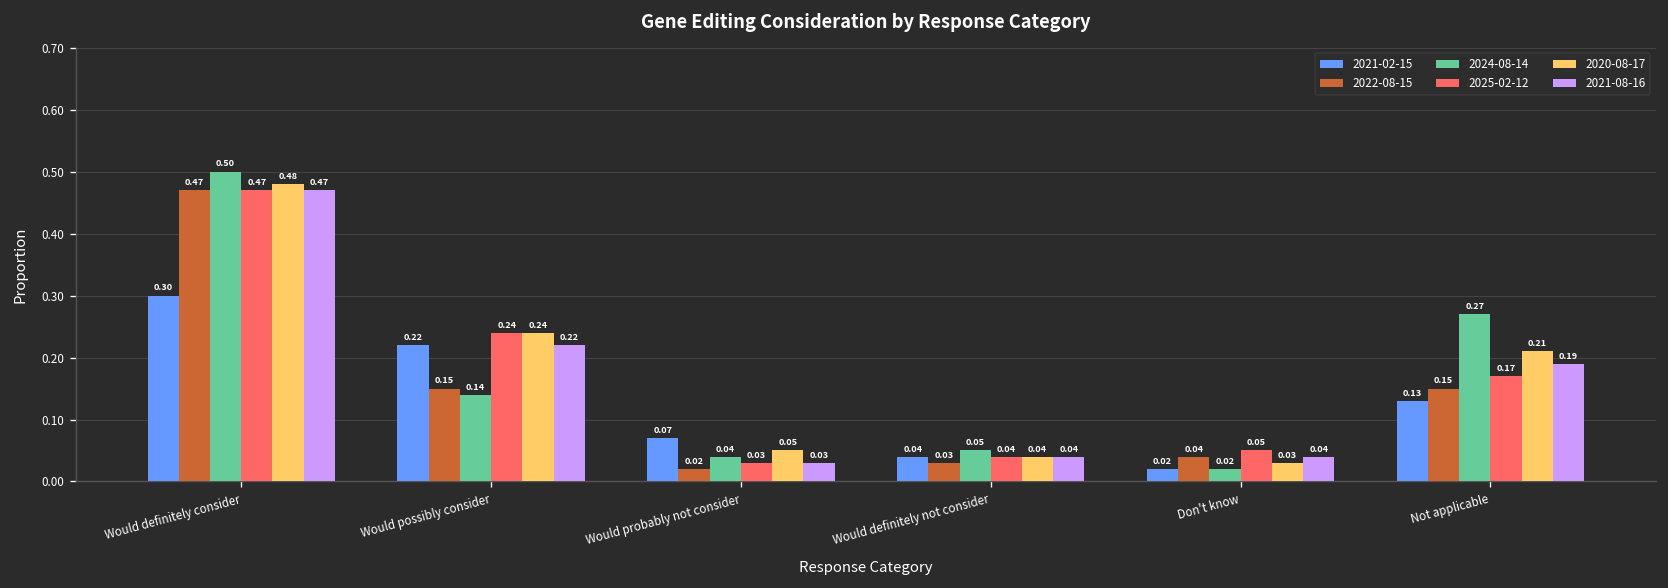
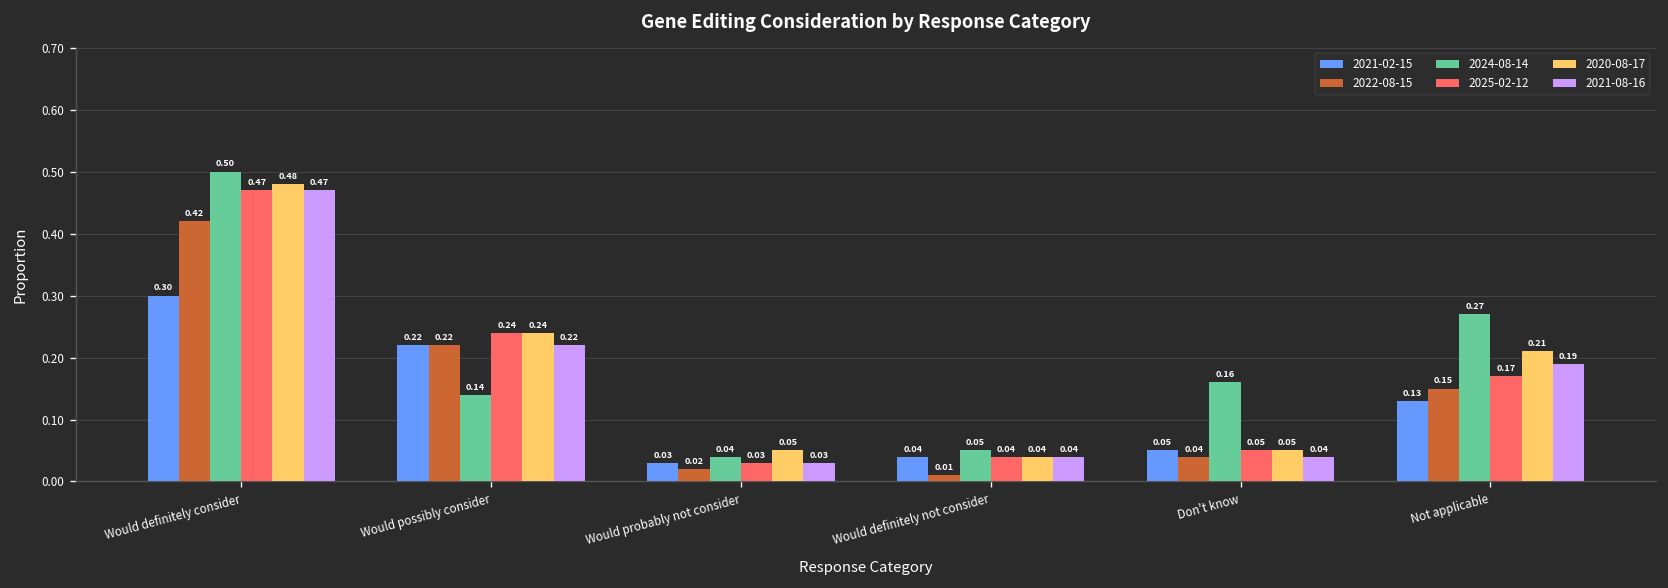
  {
    "2021-02-15": {
      "Would definitely consider": 0.30,
      "Would possibly consider": 0.22,
-     "Would probably not consider": 0.07,
+     "Would probably not consider": 0.03,
      "Would definitely not consider": 0.04,
-     "Don't know": 0.02,
+     "Don't know": 0.05,
      "Not applicable": 0.13
    },
    "2022-08-15": {
-     "Would definitely consider": 0.47,
-     "Would possibly consider": 0.15,
+     "Would definitely consider": 0.42,
+     "Would possibly consider": 0.22,
      "Would probably not consider": 0.02,
-     "Would definitely not consider": 0.03,
+     "Would definitely not consider": 0.01,
      "Don't know": 0.04,
      "Not applicable": 0.15
    },
    "2024-08-14": {
      "Would definitely consider": 0.50,
      "Would possibly consider": 0.14,
      "Would probably not consider": 0.04,
      "Would definitely not consider": 0.05,
-     "Don't know": 0.02,
+     "Don't know": 0.16,
      "Not applicable": 0.27
    },
    "2025-02-12": {
      "Would definitely consider": 0.47,
      "Would possibly consider": 0.24,
      "Would probably not consider": 0.03,
      "Would definitely not consider": 0.04,
      "Don't know": 0.05,
      "Not applicable": 0.17
    },
    "2020-08-17": {
      "Would definitely consider": 0.48,
      "Would possibly consider": 0.24,
      "Would probably not consider": 0.05,
      "Would definitely not consider": 0.04,
-     "Don't know": 0.03,
+     "Don't know": 0.05,
      "Not applicable": 0.21
    },
    "2021-08-16": {
      "Would definitely consider": 0.47,
      "Would possibly consider": 0.22,
      "Would probably not consider": 0.03,
      "Would definitely not consider": 0.04,
      "Don't know": 0.04,
      "Not applicable": 0.19
    }
  }
